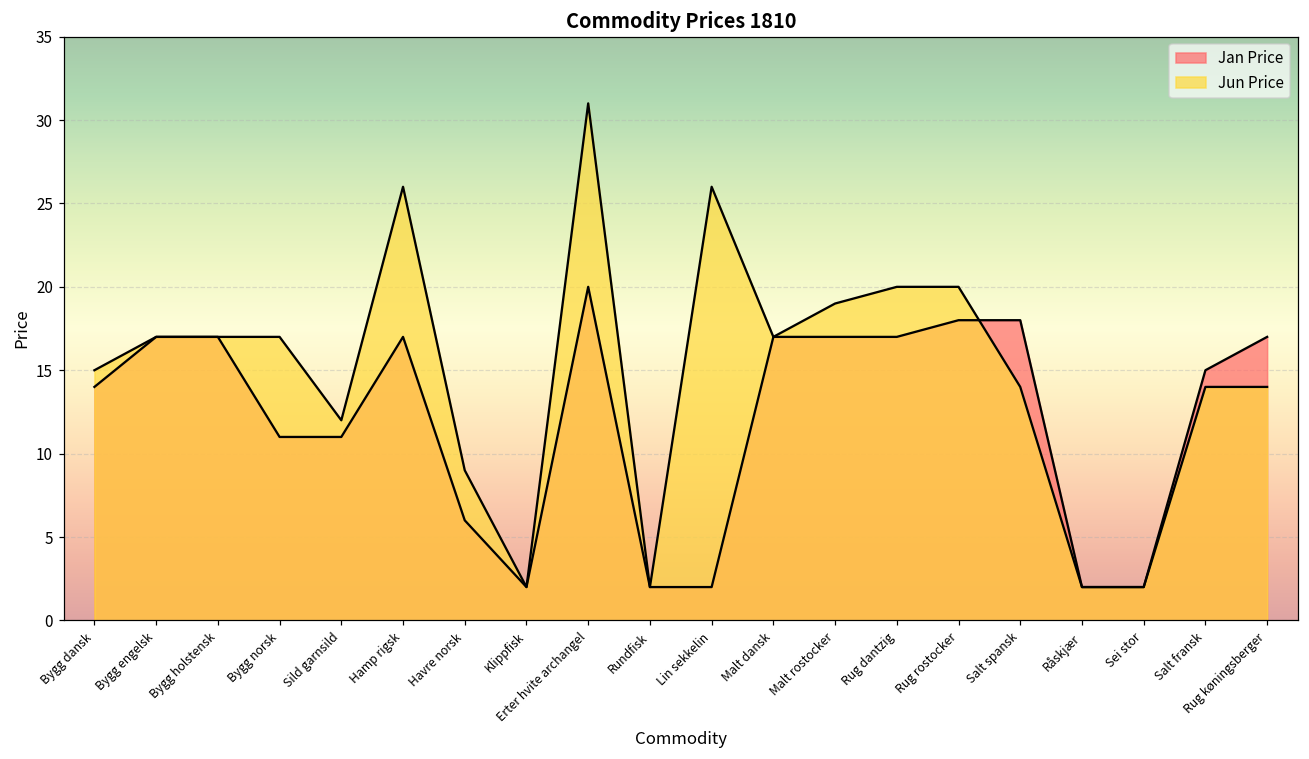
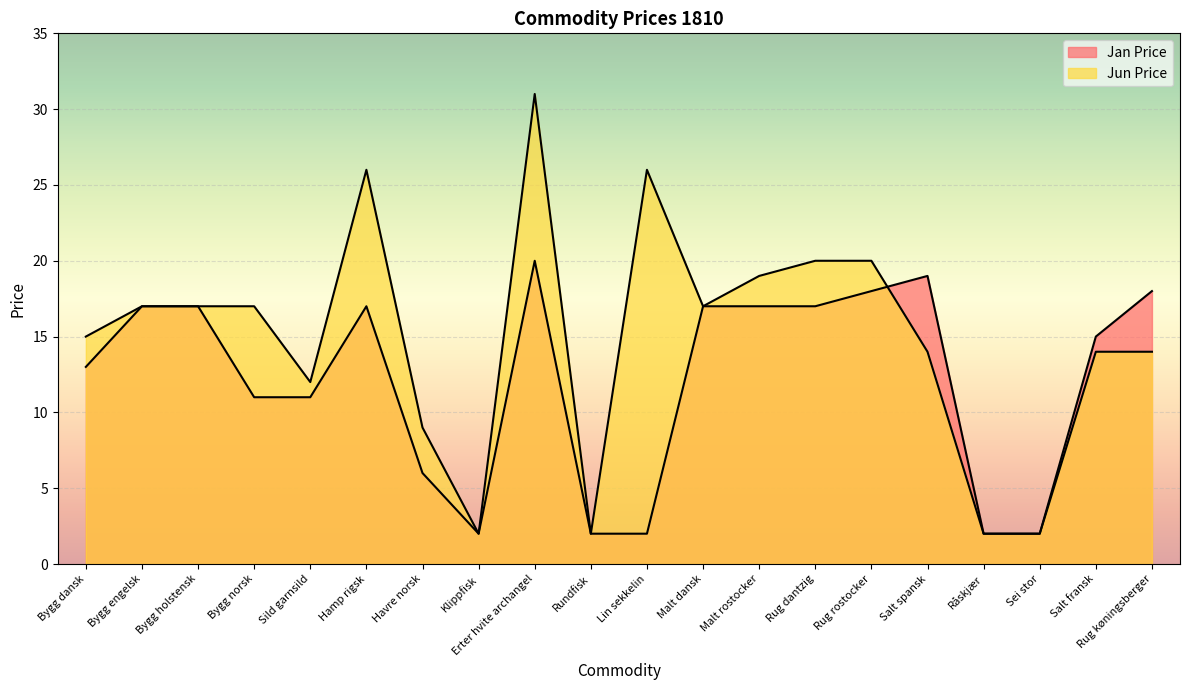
  {
    "Jan Price": {
-     "Bygg dansk": 14,
+     "Bygg dansk": 13,
      "Bygg norsk": 11,
      "Sild garnsild": 11,
      "Hamp rigsk": 17,
      "Havre norsk": 6,
      "Erter hvite archangel": 20,
      "Lin sekkelin": 2,
      "Malt rostocker": 17,
      "Rug dantzig": 17,
      "Rug rostocker": 18,
-     "Salt spansk": 18,
+     "Salt spansk": 19,
      "Salt fransk": 15,
-     "Rug køningsberger": 17
+     "Rug køningsberger": 18
    },
    "Jun Price": {
      "Bygg dansk": 15,
      "Bygg norsk": 17,
      "Sild garnsild": 12,
      "Hamp rigsk": 26,
      "Havre norsk": 9,
      "Erter hvite archangel": 31,
      "Lin sekkelin": 26,
      "Malt rostocker": 19,
      "Rug dantzig": 20,
      "Rug rostocker": 20,
      "Salt spansk": 14,
      "Salt fransk": 14,
      "Rug køningsberger": 14
    }
  }
